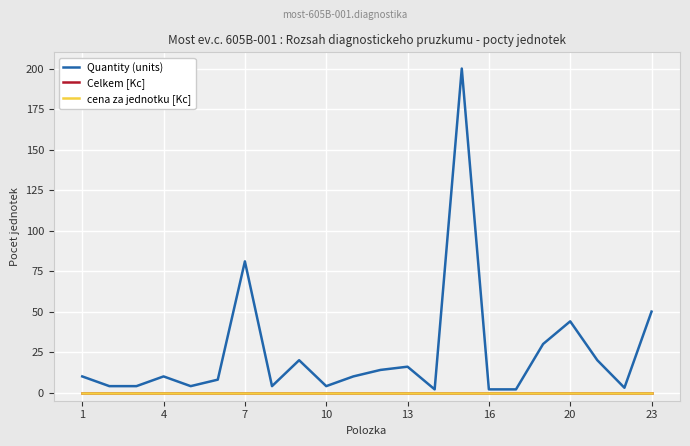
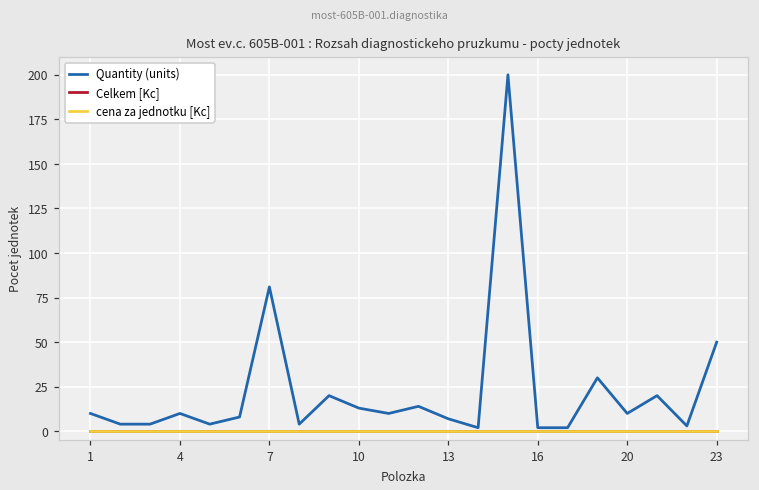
  {
    "Quantity (units)": {
      "1": 10,
      "4": 10,
      "7": 81,
-     "10": 4,
-     "13": 16,
+     "10": 13,
+     "13": 7,
      "16": 2,
-     "20": 44,
+     "20": 10,
      "23": 50
    },
    "cena za jednotku [Kc]": {
      "1": 0,
      "4": 0,
      "7": 0,
      "10": 0,
      "13": 0,
      "16": 0,
      "20": 0,
      "23": 0
    }
  }
